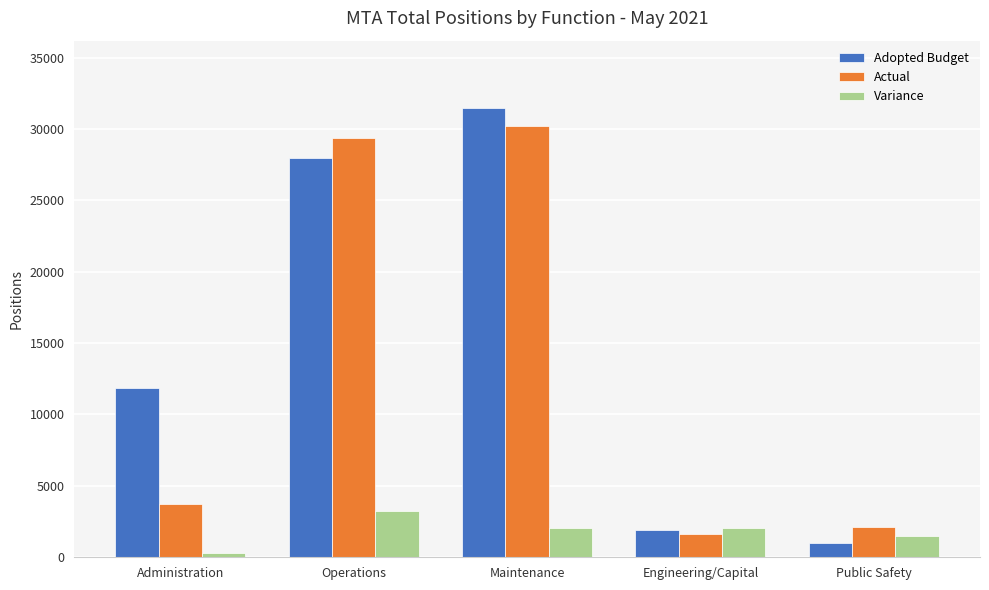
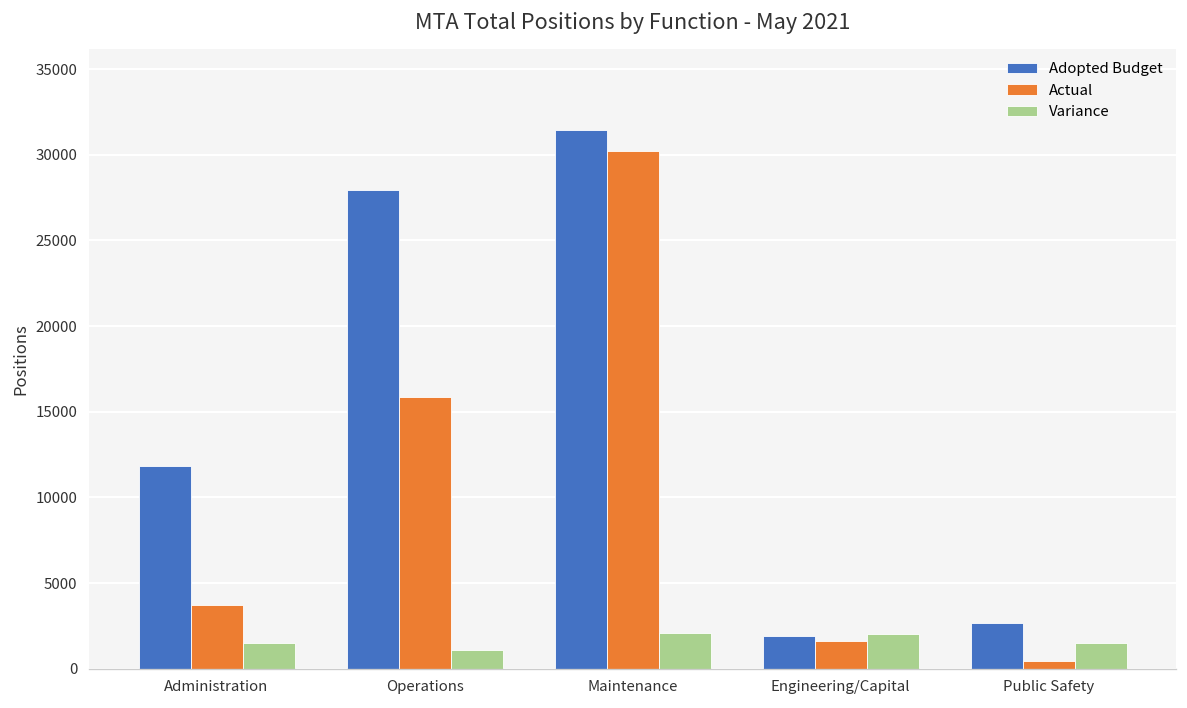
  {
    "Adopted Budget": {
      "Administration": 11900,
      "Operations": 28000,
      "Maintenance": 31500,
      "Engineering/Capital": 1900,
-     "Public Safety": 1000
+     "Public Safety": 2700
    },
    "Actual": {
      "Administration": 3700,
-     "Operations": 29400,
+     "Operations": 15900,
      "Maintenance": 30200,
      "Engineering/Capital": 1600,
-     "Public Safety": 2100
+     "Public Safety": 500
    },
    "Variance": {
-     "Administration": 300,
-     "Operations": 3200,
+     "Administration": 1500,
+     "Operations": 1100,
      "Maintenance": 2100,
      "Engineering/Capital": 2000,
      "Public Safety": 1500
    }
  }
